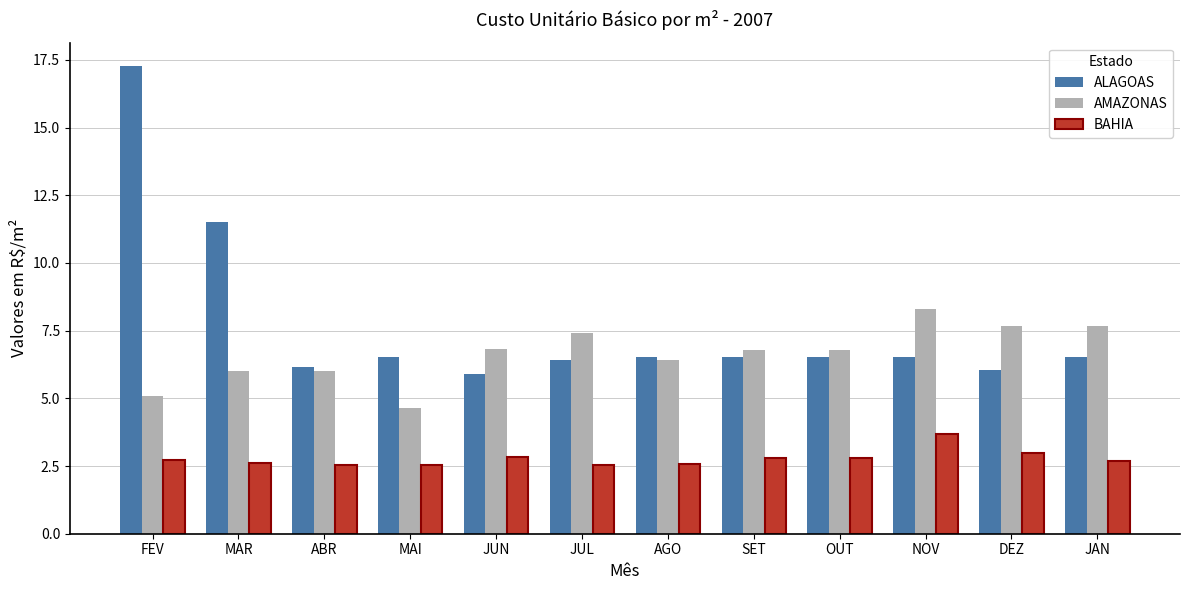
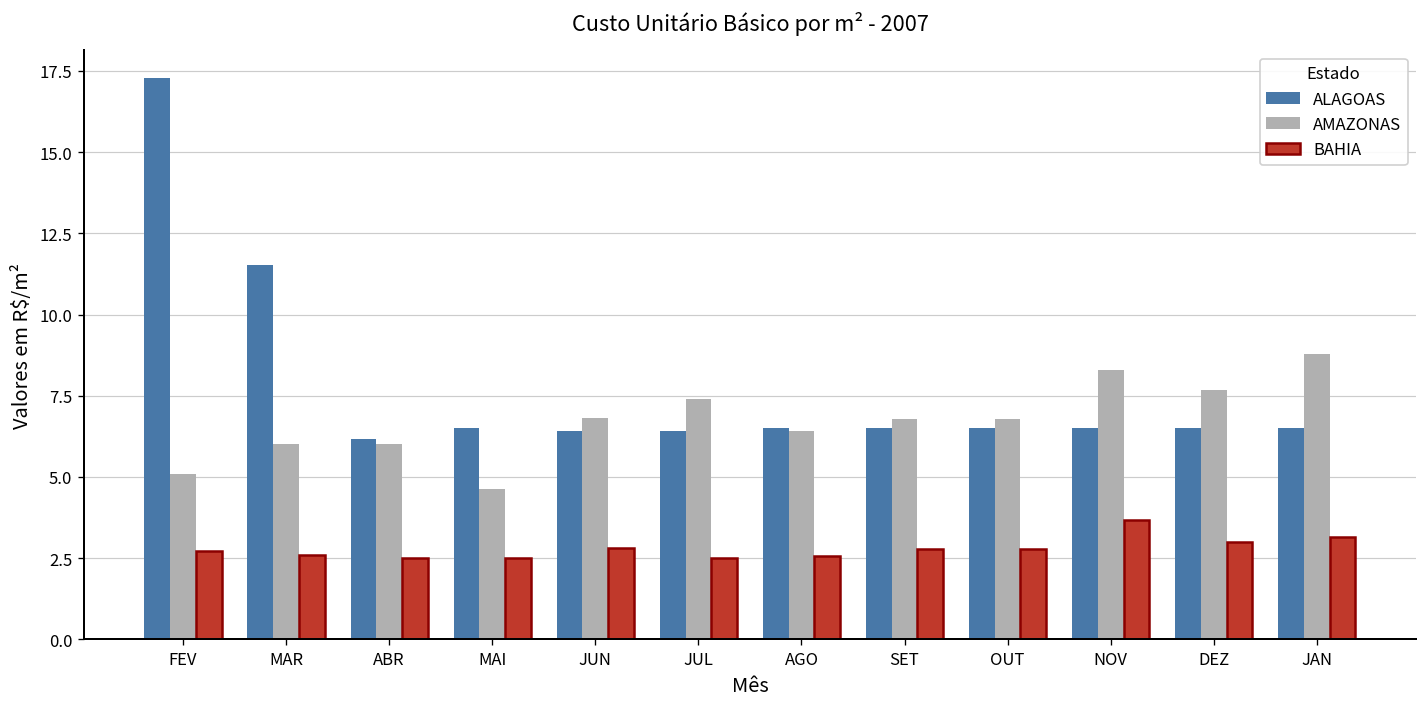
  {
    "ALAGOAS": {
      "FEV": 17.3,
      "MAR": 11.5,
      "ABR": 6.2,
      "MAI": 6.5,
-     "JUN": 5.9,
+     "JUN": 6.4,
      "JUL": 6.4,
      "AGO": 6.5,
      "SET": 6.5,
      "OUT": 6.5,
      "NOV": 6.5,
-     "DEZ": 6.1,
+     "DEZ": 6.5,
      "JAN": 6.5
    },
    "AMAZONAS": {
      "FEV": 5.1,
      "MAR": 6.0,
      "ABR": 6.0,
      "MAI": 4.6,
      "JUN": 6.8,
      "JUL": 7.4,
      "AGO": 6.4,
      "SET": 6.8,
      "OUT": 6.8,
      "NOV": 8.3,
      "DEZ": 7.7,
-     "JAN": 7.7
+     "JAN": 8.8
    },
    "BAHIA": {
      "FEV": 2.7,
      "MAR": 2.6,
      "ABR": 2.5,
      "MAI": 2.5,
      "JUN": 2.8,
      "JUL": 2.5,
      "AGO": 2.6,
      "SET": 2.8,
      "OUT": 2.8,
      "NOV": 3.7,
      "DEZ": 3.0,
-     "JAN": 2.7
+     "JAN": 3.2
    }
  }
